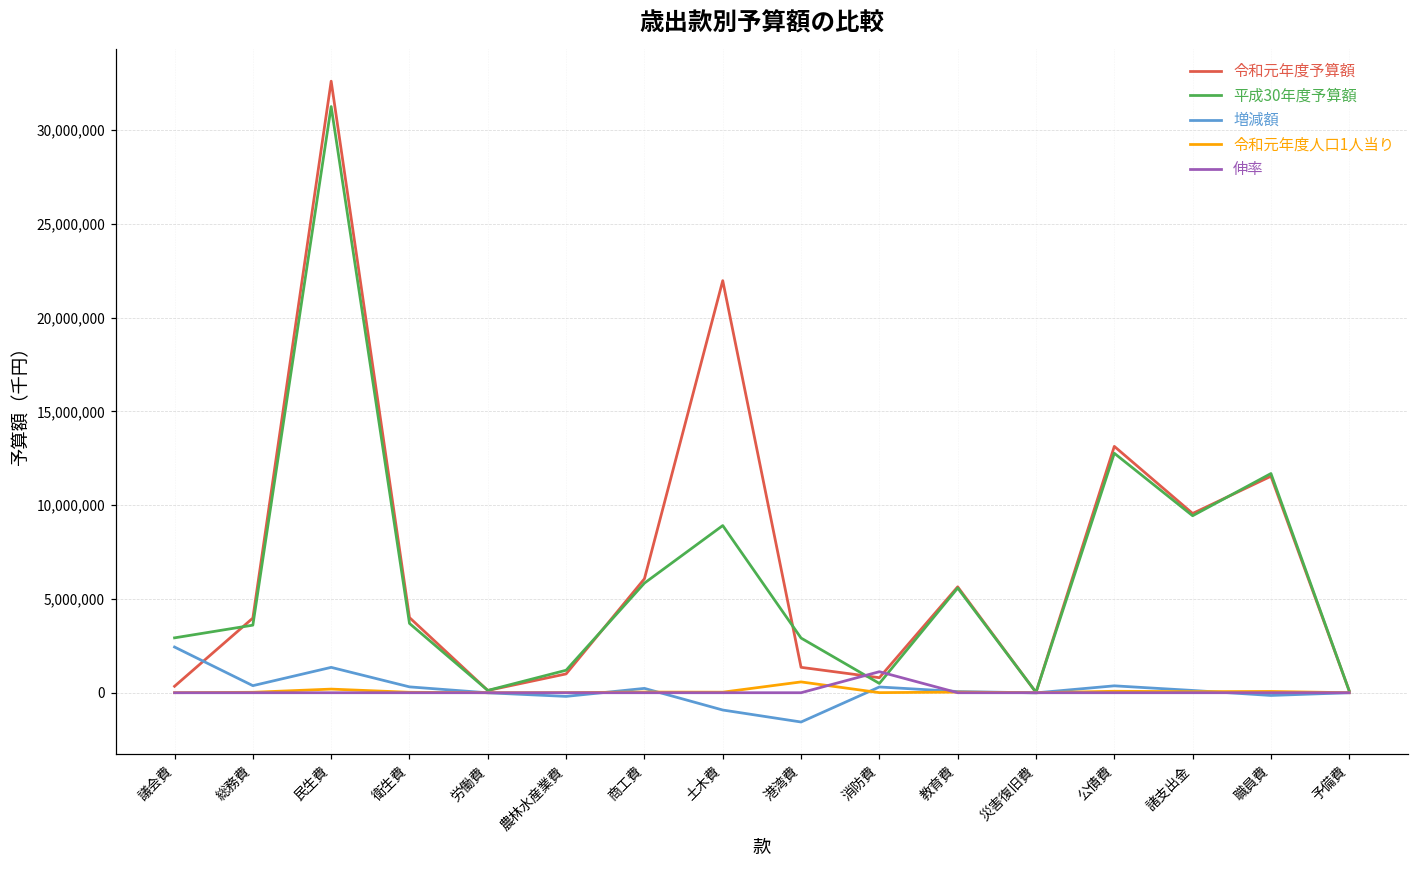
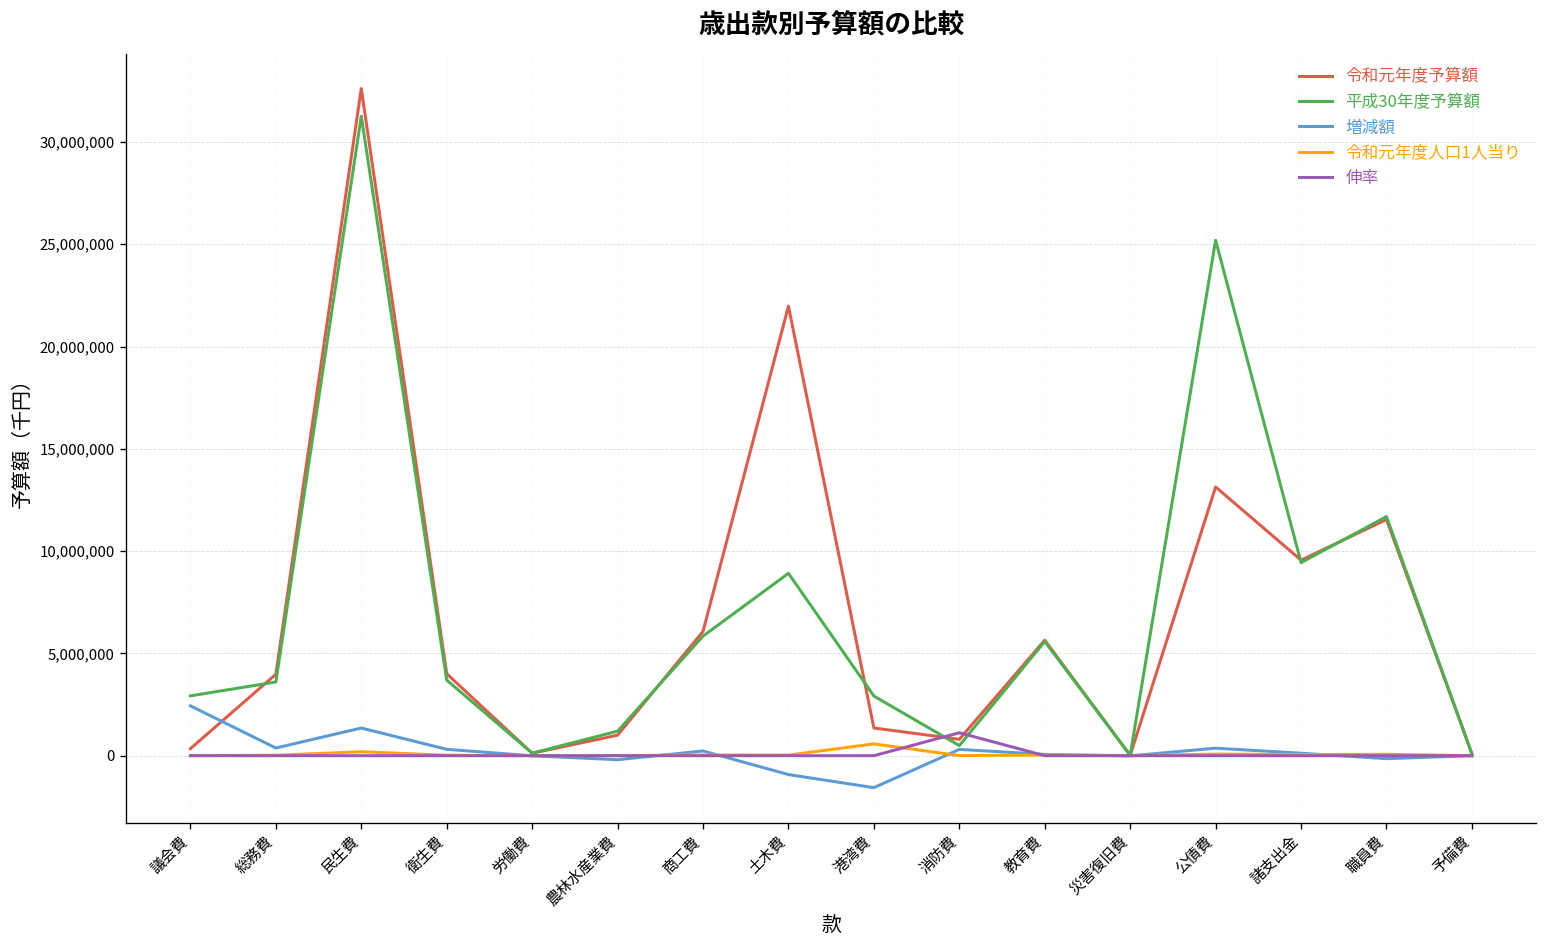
  {
    "令和元年度予算額": {
      "議会費": "300,000",
      "総務費": "4,000,000",
      "民生費": "32,600,000",
      "衛生費": "4,000,000",
      "農林水産業費": "1,000,000",
      "商工費": "6,100,000",
      "土木費": "22,000,000",
      "港湾費": "1,400,000",
      "消防費": "800,000",
      "公債費": "13,100,000"
    },
    "平成30年度予算額": {
      "議会費": "2,900,000",
      "総務費": "3,600,000",
      "民生費": "31,300,000",
      "衛生費": "3,700,000",
      "農林水産業費": "1,200,000",
      "商工費": "5,800,000",
      "土木費": "8,900,000",
      "港湾費": "2,900,000",
      "消防費": "500,000",
-     "公債費": "12,800,000"
+     "公債費": "25,200,000"
    },
    "増減額": {
      "議会費": "2,400,000",
      "総務費": "400,000",
      "民生費": "1,400,000",
      "衛生費": "300,000",
      "農林水産業費": "-200,000",
      "商工費": "200,000",
      "土木費": "-900,000",
      "港湾費": "-1,600,000",
      "消防費": "300,000",
      "公債費": "400,000"
    },
    "令和元年度人口1人当り": {
      "民生費": "200,000",
      "港湾費": "600,000",
      "消防費": "0"
    },
    "伸率": {
      "民生費": "0",
      "港湾費": "0",
      "消防費": "1,100,000"
    }
  }
